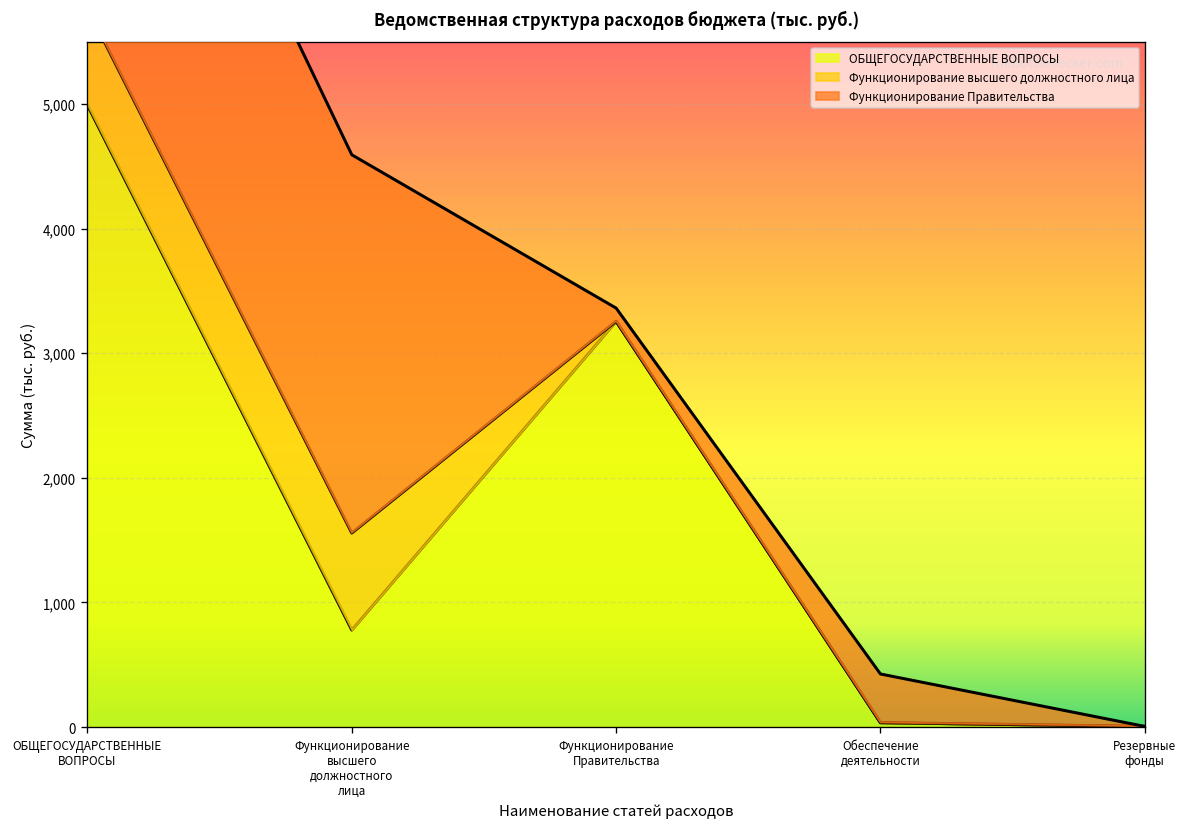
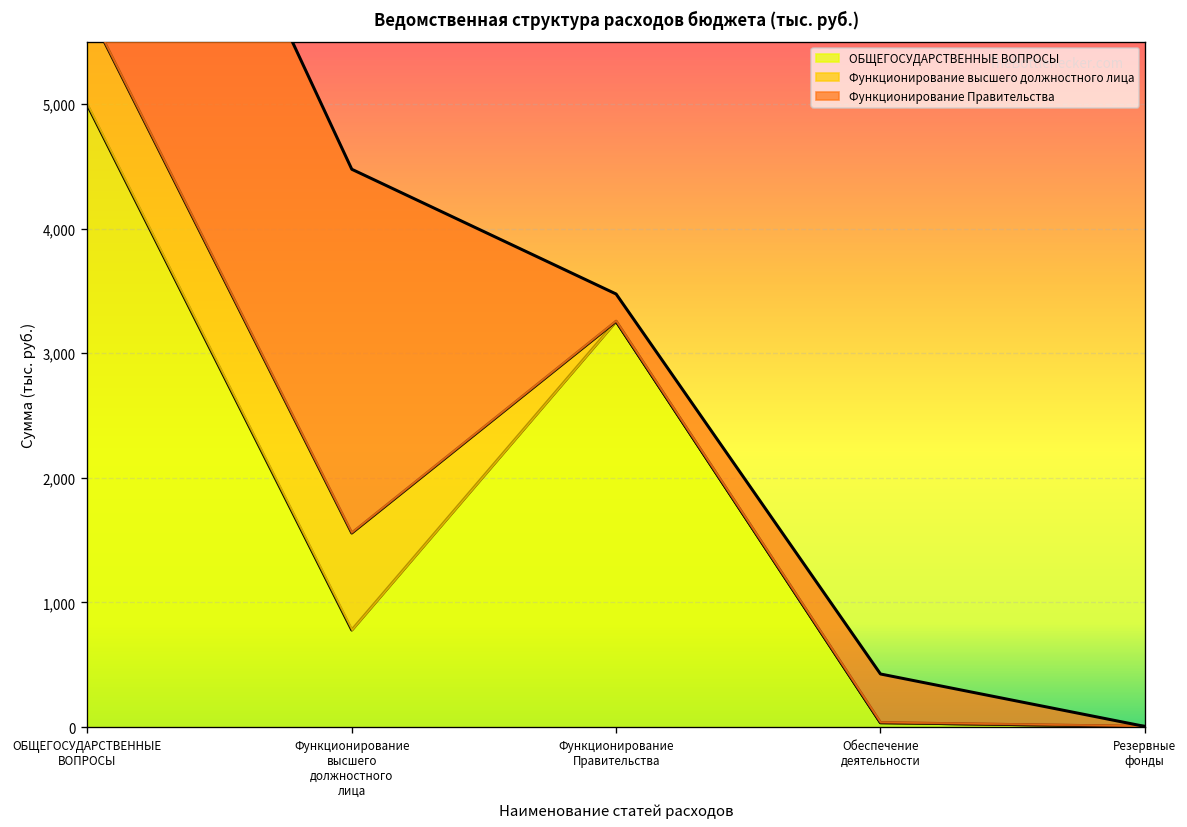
  {
    "Функционирование Правительства": {
-     "Функционирование высшего должностного лица": "3,040",
-     "Функционирование Правительства": "110",
+     "Функционирование высшего должностного лица": "2,920",
+     "Функционирование Правительства": "220",
      "Обеспечение деятельности": "390"
    }
  }
